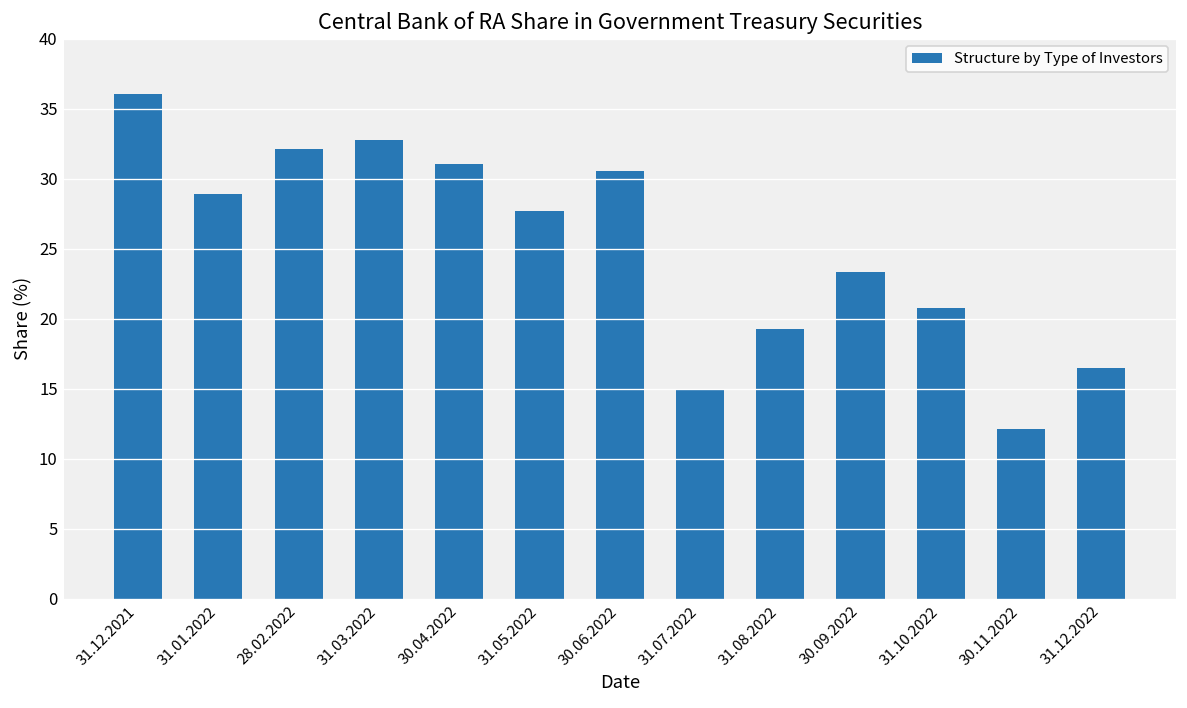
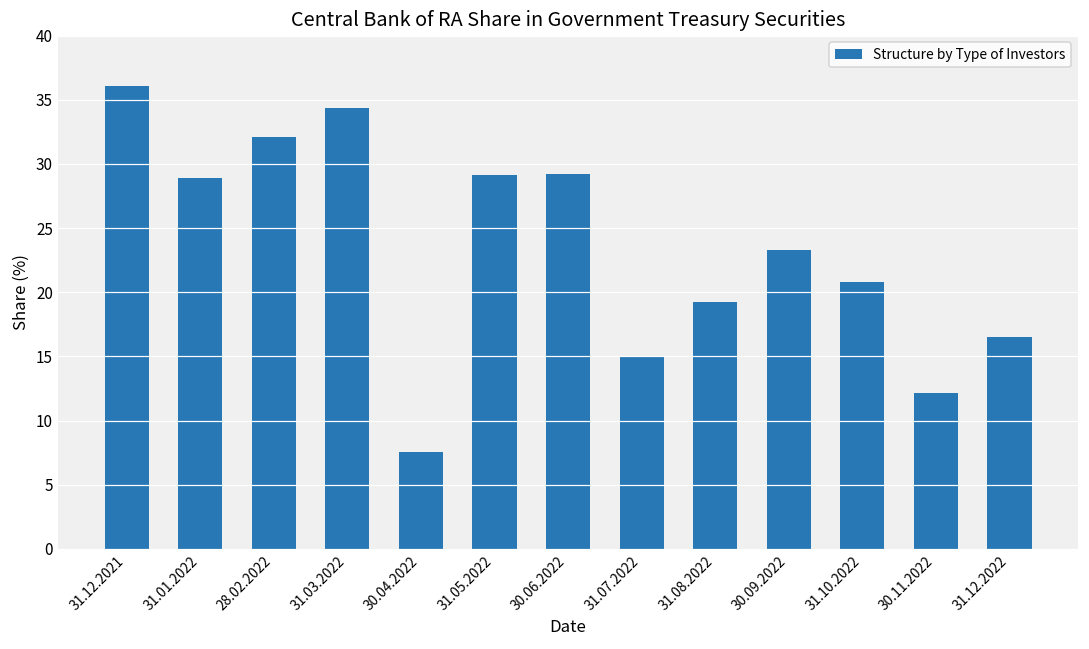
  {
    "31.12.2021": 36.1,
    "31.01.2022": 28.9,
    "28.02.2022": 32.1,
-   "31.03.2022": 32.8,
-   "30.04.2022": 31.1,
-   "31.05.2022": 27.7,
-   "30.06.2022": 30.6,
+   "31.03.2022": 34.3,
+   "30.04.2022": 7.5,
+   "31.05.2022": 29.1,
+   "30.06.2022": 29.2,
    "31.07.2022": 14.9,
    "31.08.2022": 19.2,
    "30.09.2022": 23.3,
    "31.10.2022": 20.8,
    "30.11.2022": 12.2,
    "31.12.2022": 16.5
  }
